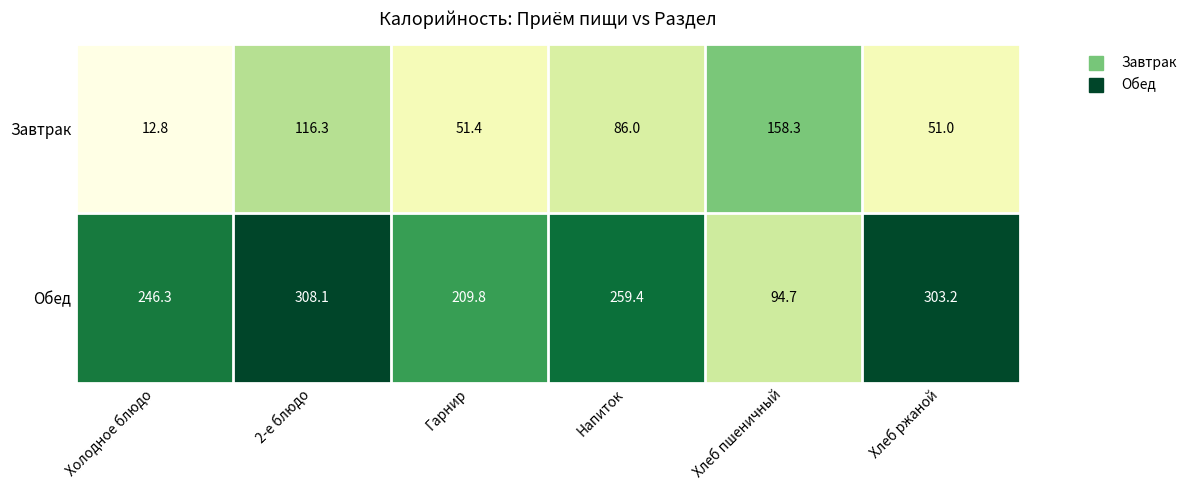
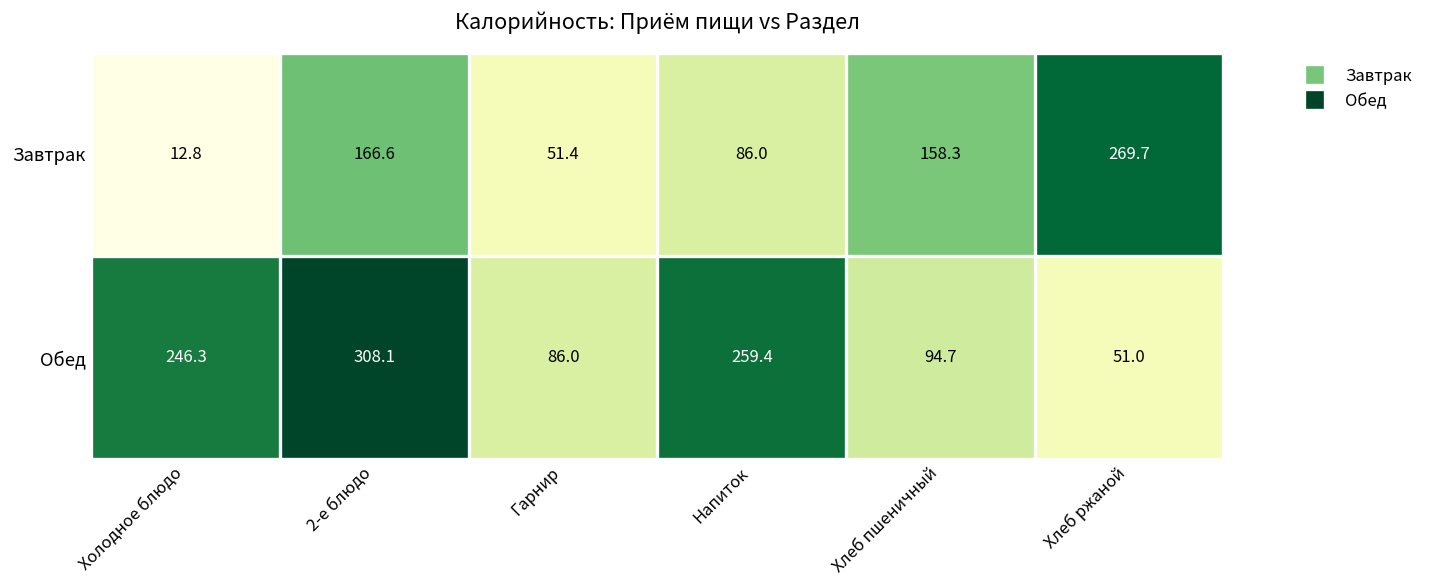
  {
    "Завтрак": {
      "Холодное блюдо": 12.8,
-     "2-е блюдо": 116.3,
+     "2-е блюдо": 166.6,
      "Гарнир": 51.4,
      "Напиток": 86.0,
      "Хлеб пшеничный": 158.3,
-     "Хлеб ржаной": 51.0
+     "Хлеб ржаной": 269.7
    },
    "Обед": {
      "Холодное блюдо": 246.3,
      "2-е блюдо": 308.1,
-     "Гарнир": 209.8,
+     "Гарнир": 86.0,
      "Напиток": 259.4,
      "Хлеб пшеничный": 94.7,
-     "Хлеб ржаной": 303.2
+     "Хлеб ржаной": 51.0
    }
  }
